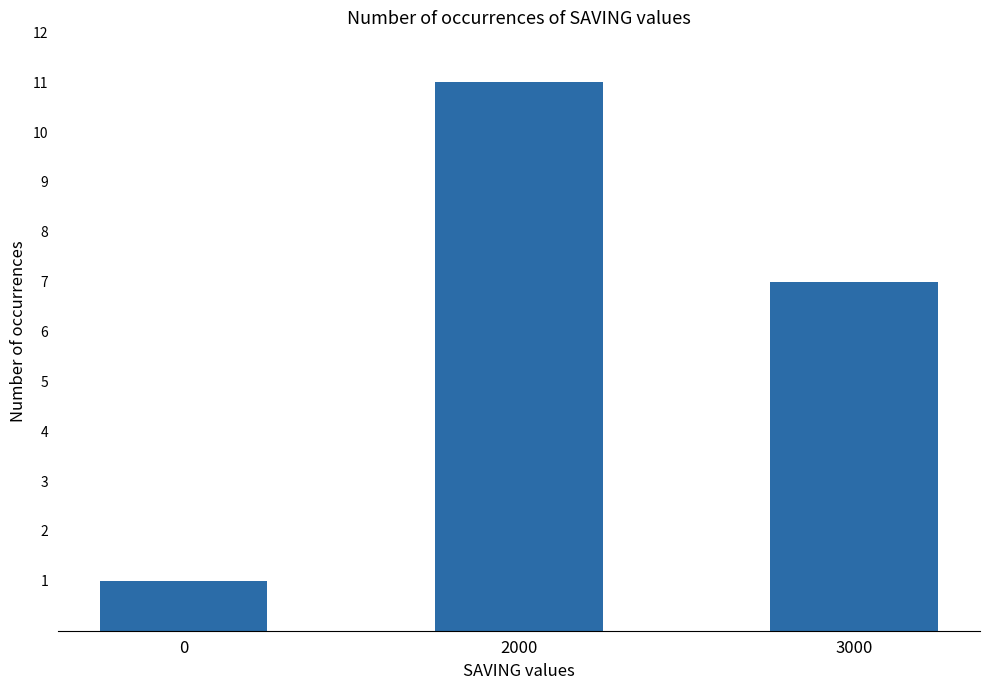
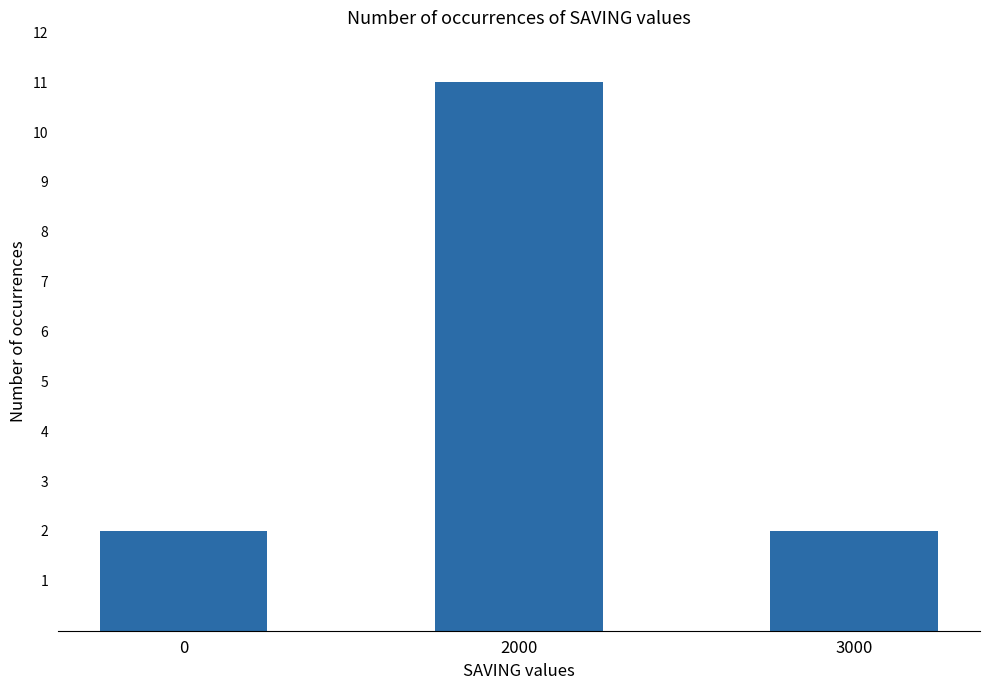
  {
-   "0": 1,
+   "0": 2,
    "2000": 11,
-   "3000": 7
+   "3000": 2
  }
